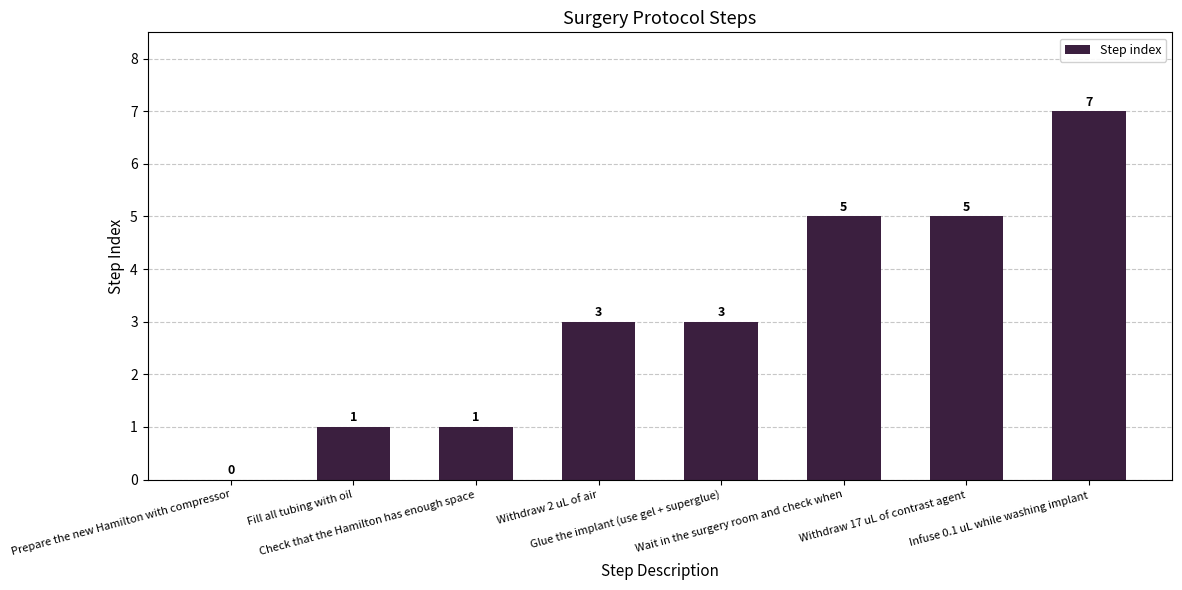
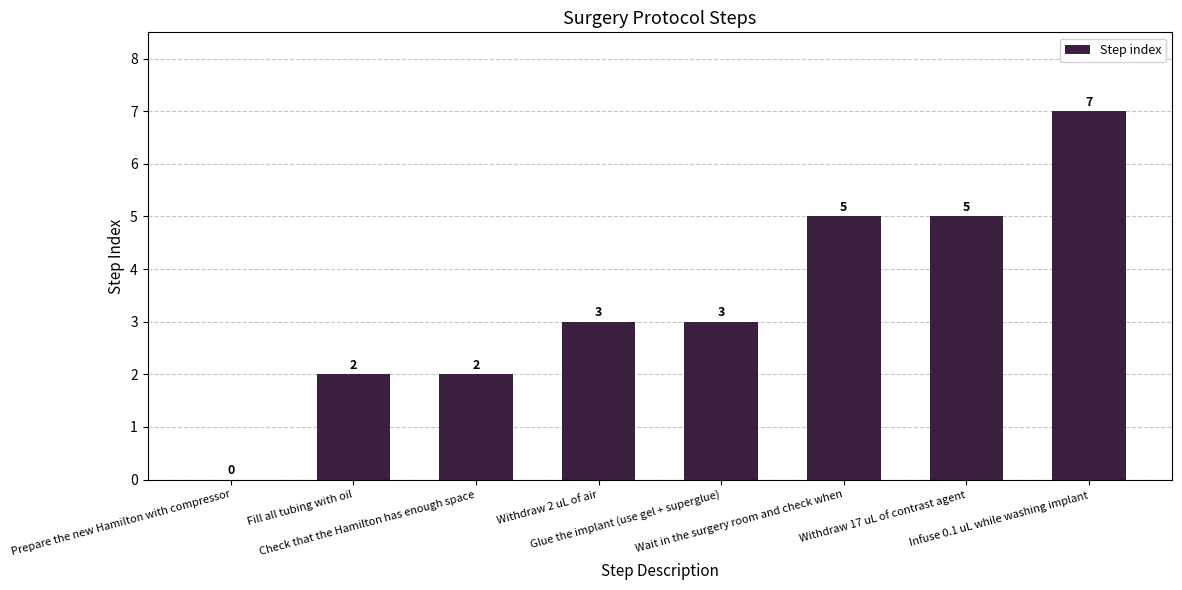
  {
    "Prepare the new Hamilton with compressor": 0,
-   "Fill all tubing with oil": 1,
-   "Check that the Hamilton has enough space": 1,
+   "Fill all tubing with oil": 2,
+   "Check that the Hamilton has enough space": 2,
    "Withdraw 2 uL of air": 3,
    "Glue the implant (use gel + superglue)": 3,
    "Wait in the surgery room and check when": 5,
    "Withdraw 17 uL of contrast agent": 5,
    "Infuse 0.1 uL while washing implant": 7
  }
